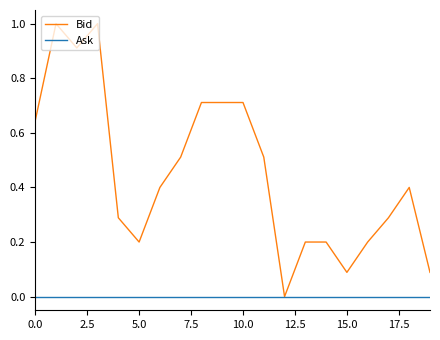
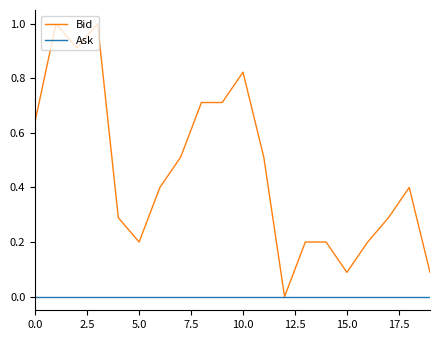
  {
    "Bid": {
      "0.0": 0.64,
      "5.0": 0.20,
-     "10.0": 0.71,
+     "10.0": 0.82,
      "15.0": 0.09
    },
    "Ask": {
      "0.0": 0.00,
      "5.0": 0.00,
      "10.0": 0.00,
      "15.0": 0.00
    }
  }
